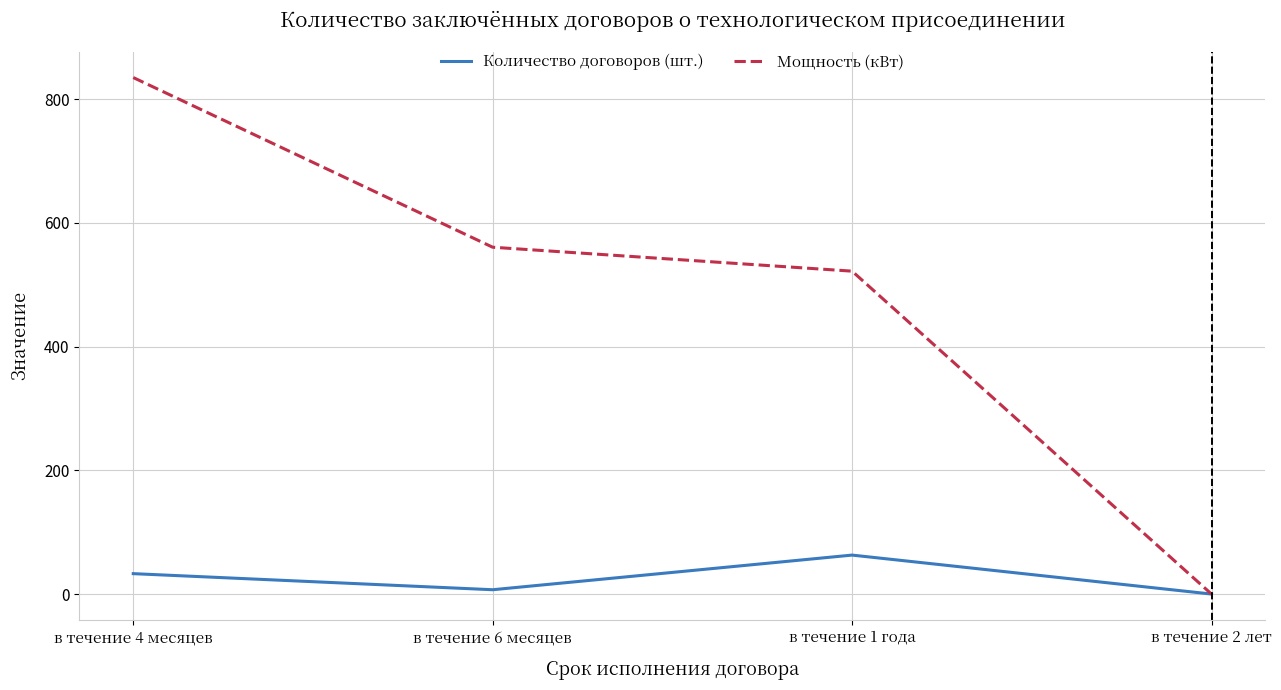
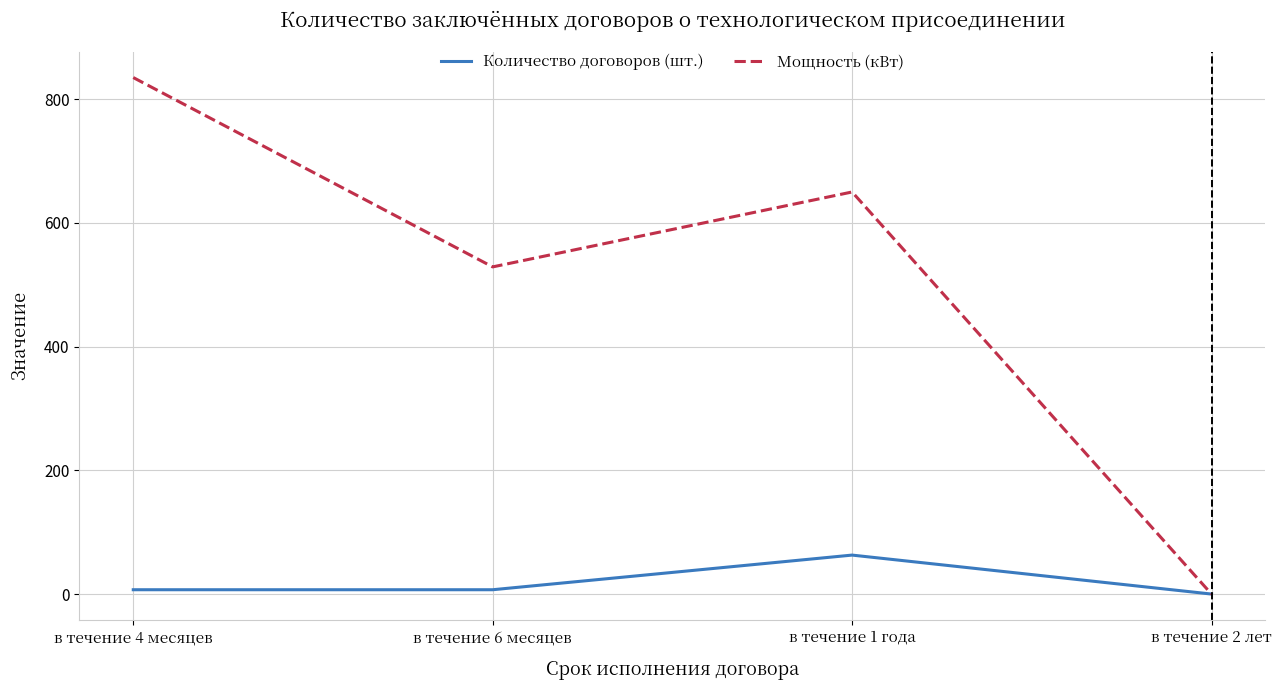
  {
    "Количество договоров (шт.)": {
-     "в течение 4 месяцев": 30,
+     "в течение 4 месяцев": 10,
      "в течение 6 месяцев": 10,
      "в течение 1 года": 60
    },
    "Мощность (кВт)": {
      "в течение 4 месяцев": 840,
-     "в течение 6 месяцев": 560,
-     "в течение 1 года": 520
+     "в течение 6 месяцев": 530,
+     "в течение 1 года": 650
    }
  }
